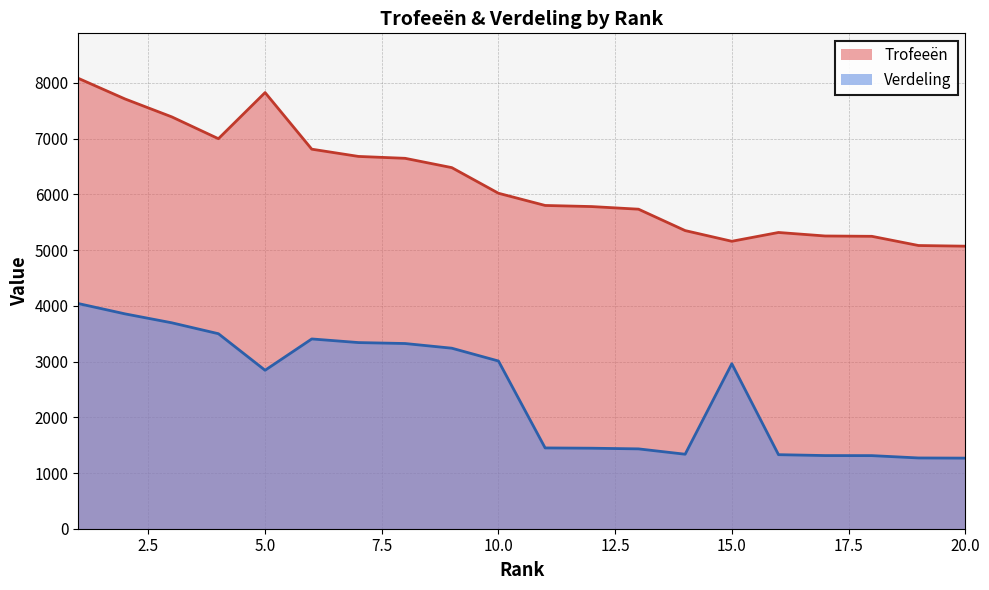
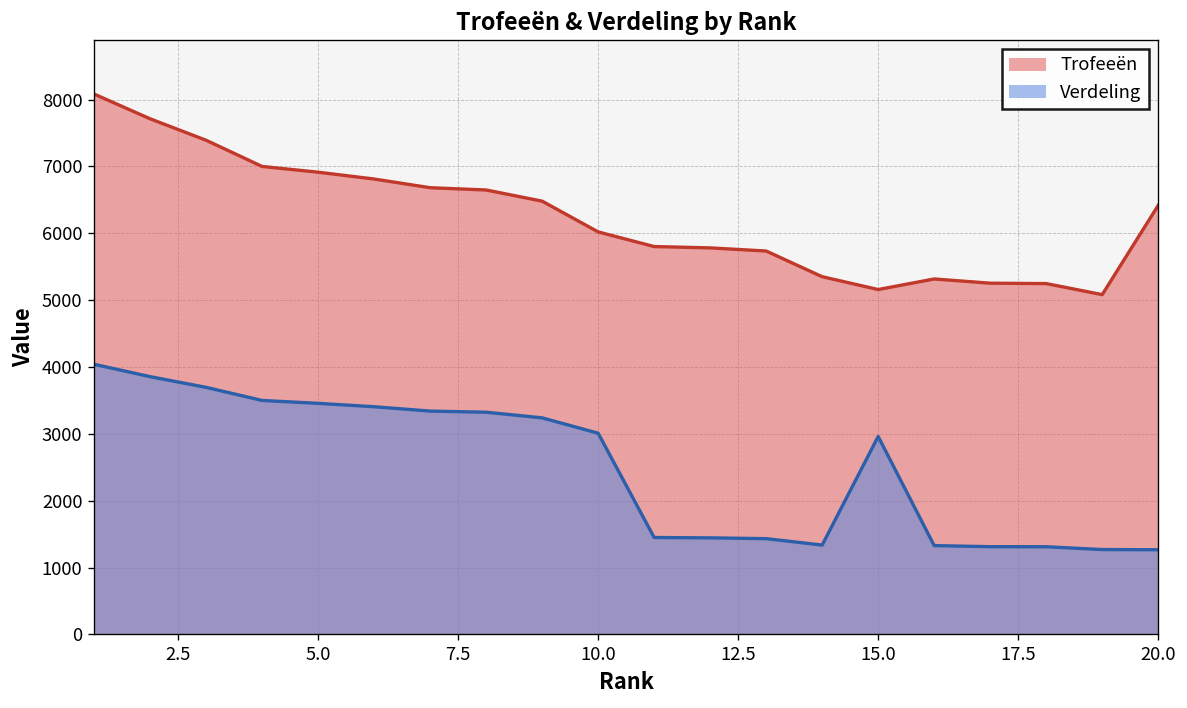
  {
    "Trofeeën": {
-     "5.0": 7800,
+     "5.0": 6900,
      "10.0": 6000,
      "15.0": 5200,
-     "20.0": 5100
+     "20.0": 6400
    },
    "Verdeling": {
-     "5.0": 2800,
+     "5.0": 3500,
      "10.0": 3000,
      "15.0": 3000,
      "20.0": 1300
    }
  }
